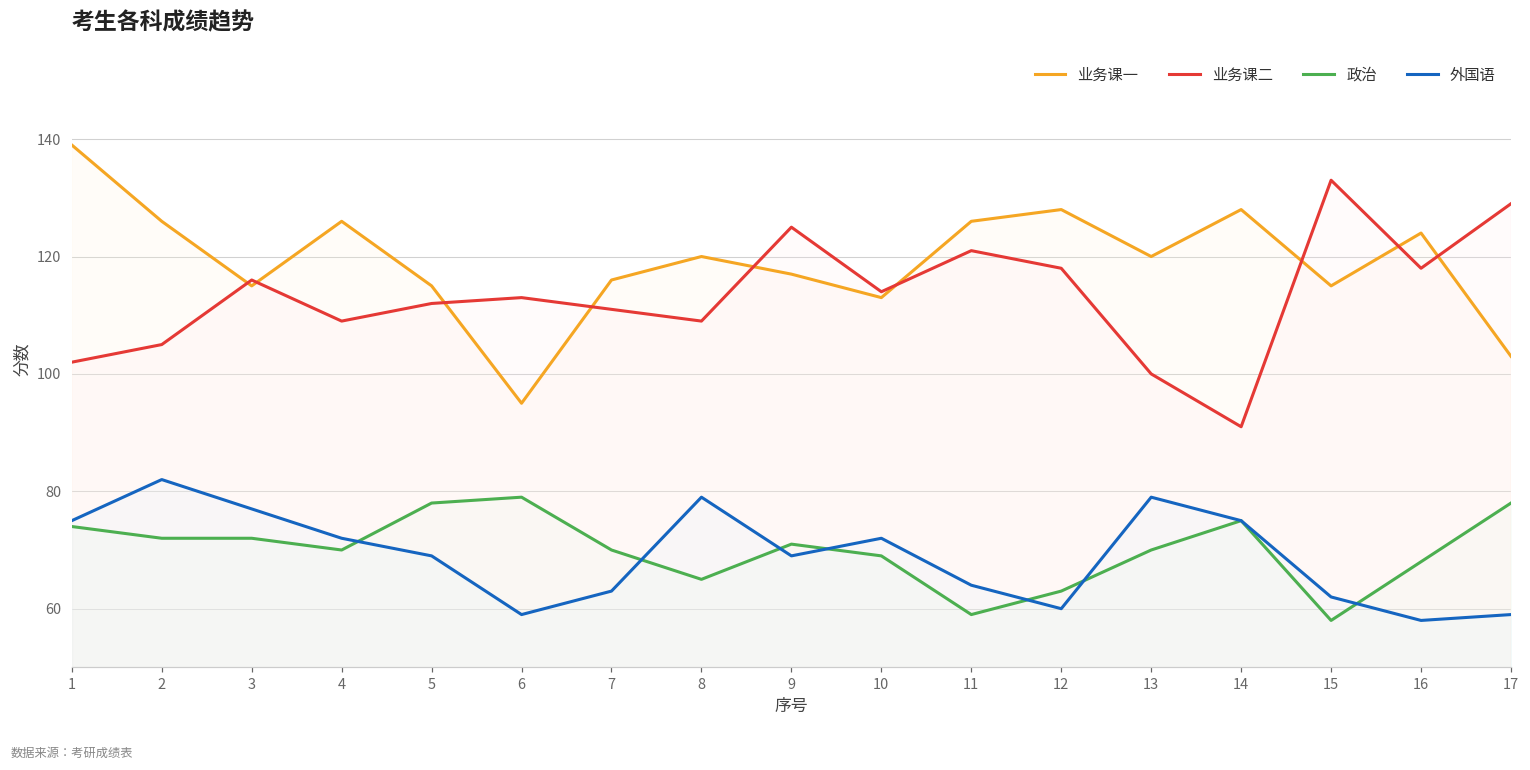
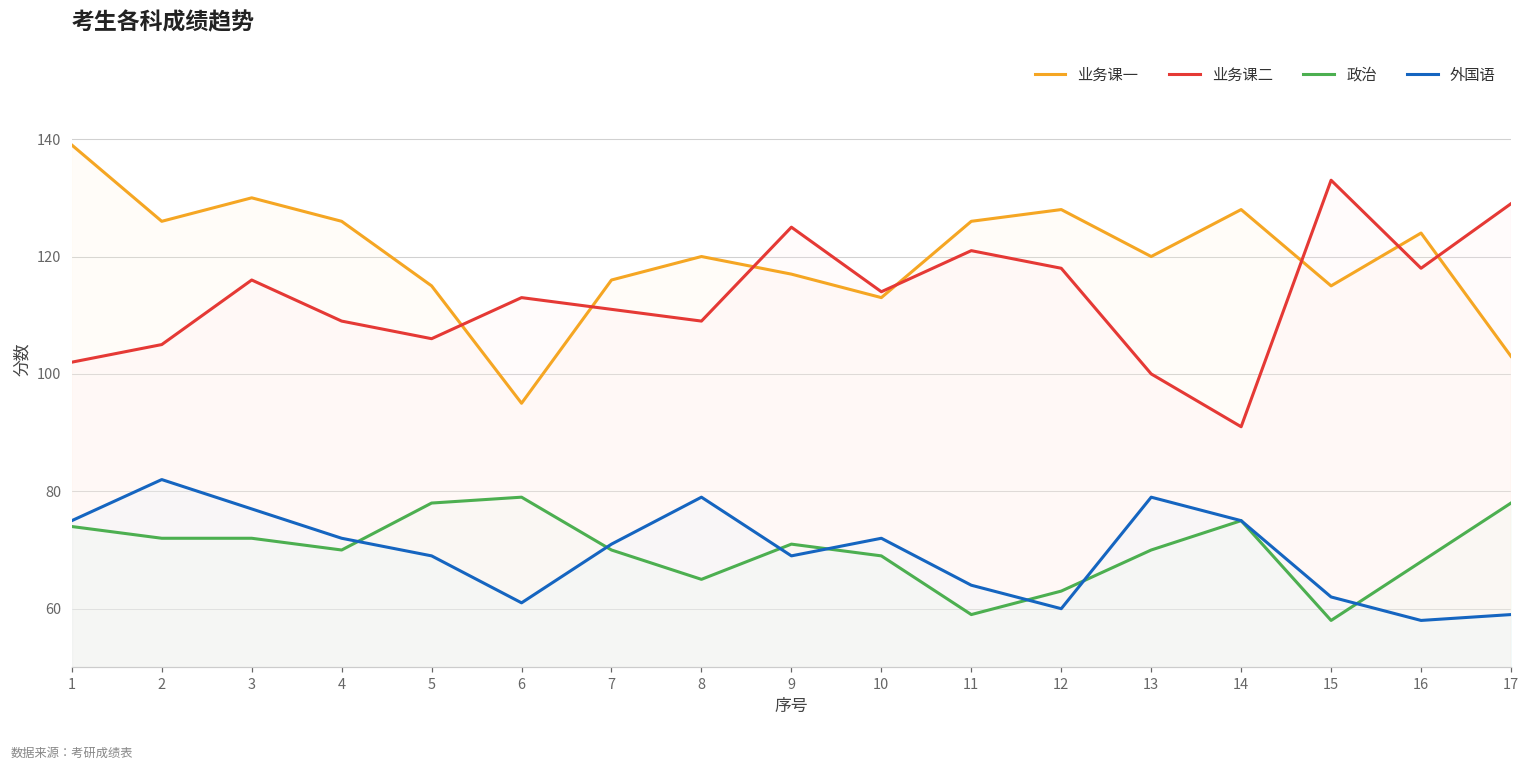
  {
    "业务课一": {
      "1": 139,
      "2": 126,
-     "3": 115,
+     "3": 130,
      "4": 126,
      "5": 115,
      "6": 95,
      "7": 116,
      "8": 120,
      "9": 117,
      "10": 113,
      "11": 126,
      "12": 128,
      "13": 120,
      "14": 128,
      "15": 115,
      "16": 124,
      "17": 103
    },
    "业务课二": {
      "1": 102,
      "2": 105,
      "3": 116,
      "4": 109,
-     "5": 112,
+     "5": 106,
      "6": 113,
      "7": 111,
      "8": 109,
      "9": 125,
      "10": 114,
      "11": 121,
      "12": 118,
      "13": 100,
      "14": 91,
      "15": 133,
      "16": 118,
      "17": 129
    },
    "政治": {
      "1": 74,
      "2": 72,
      "3": 72,
      "4": 70,
      "5": 78,
      "6": 79,
      "7": 70,
      "8": 65,
      "9": 71,
      "10": 69,
      "11": 59,
      "12": 63,
      "13": 70,
      "15": 58,
      "16": 68,
      "17": 78
    },
    "外国语": {
      "1": 75,
      "2": 82,
      "3": 77,
      "4": 72,
      "5": 69,
-     "6": 59,
-     "7": 63,
+     "6": 61,
+     "7": 71,
      "8": 79,
      "9": 69,
      "10": 72,
      "11": 64,
      "12": 60,
      "13": 79,
      "15": 62,
      "16": 58,
      "17": 59
    }
  }
